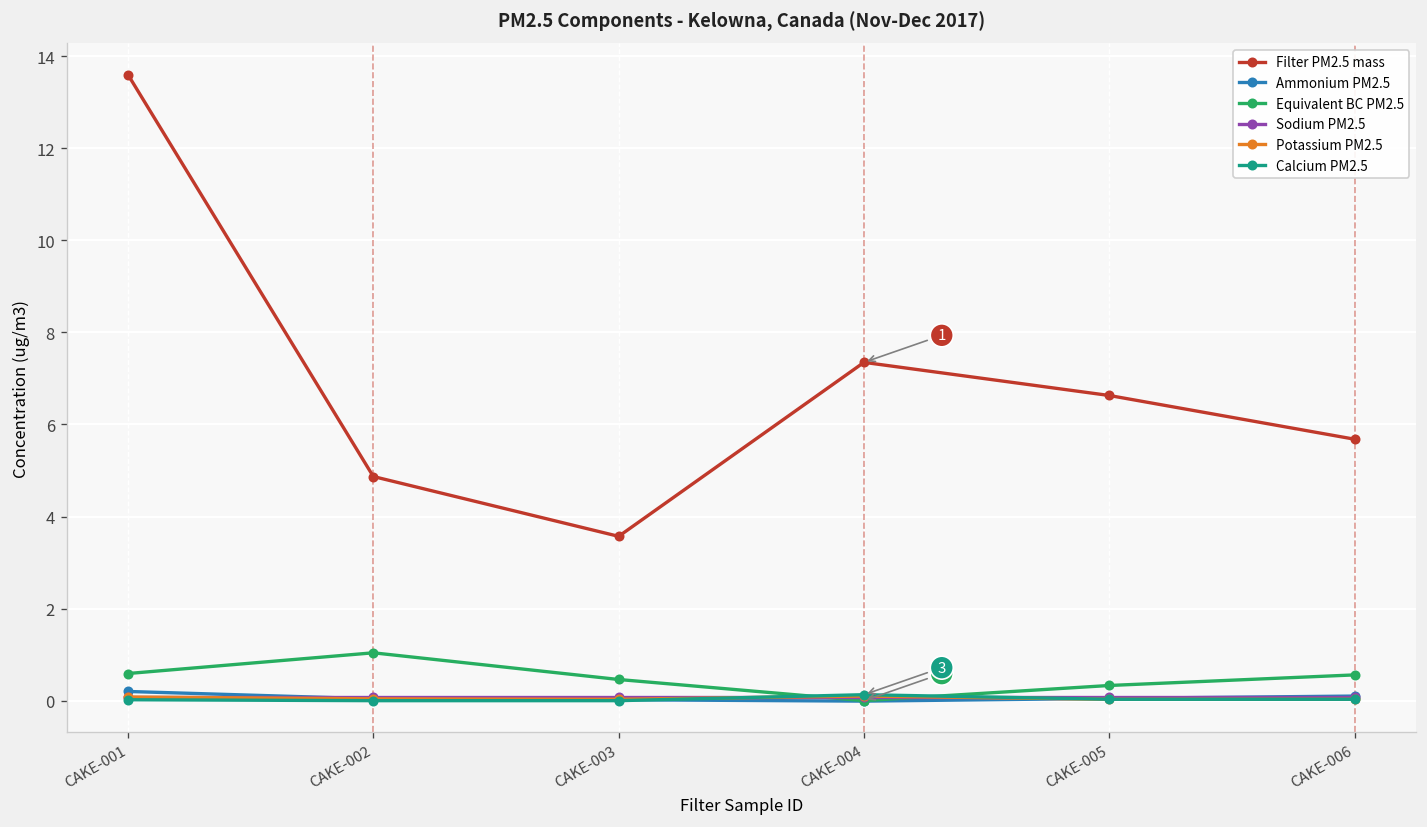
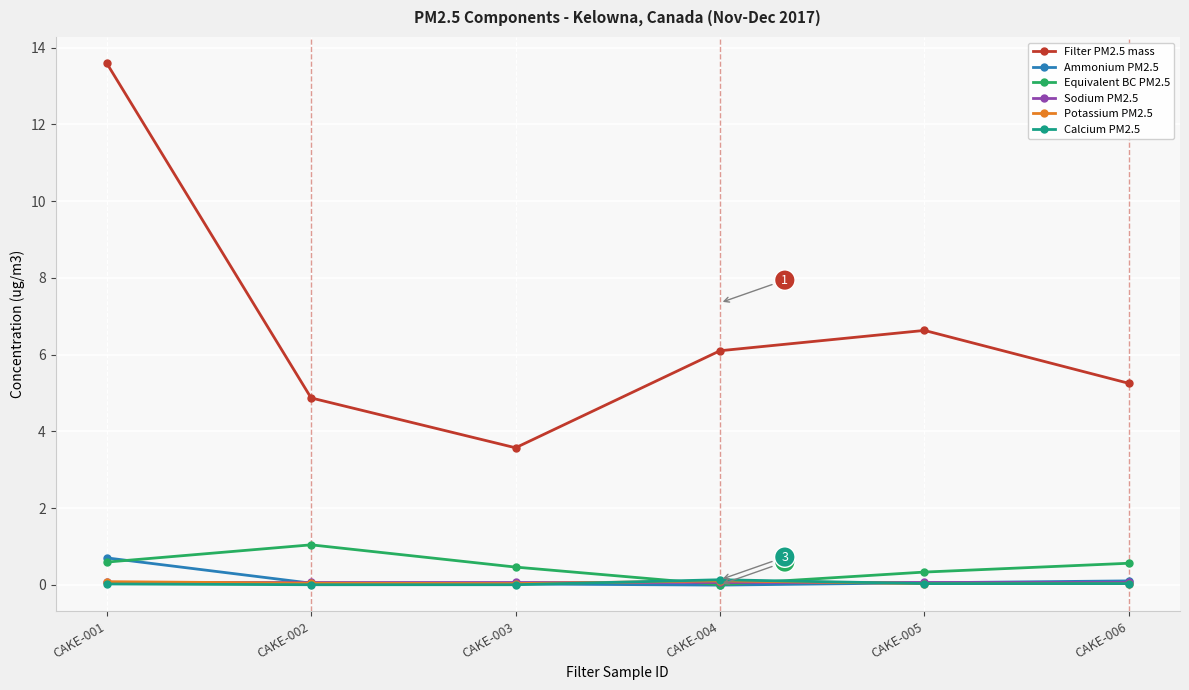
  {
    "Filter PM2.5 mass": {
      "CAKE-001": 13.6,
      "CAKE-002": 4.9,
      "CAKE-003": 3.6,
-     "CAKE-004": 7.4,
+     "CAKE-004": 6.1,
      "CAKE-005": 6.6,
-     "CAKE-006": 5.7
+     "CAKE-006": 5.3
    },
    "Ammonium PM2.5": {
-     "CAKE-001": 0.2
+     "CAKE-001": 0.7
    }
  }
